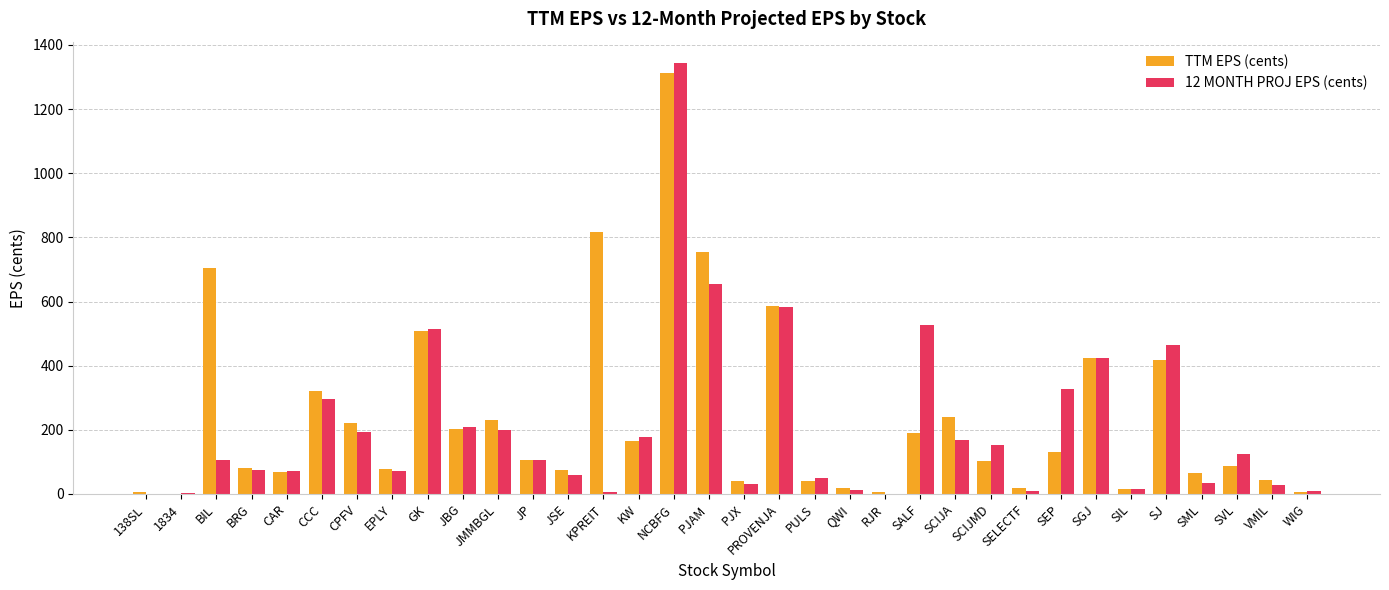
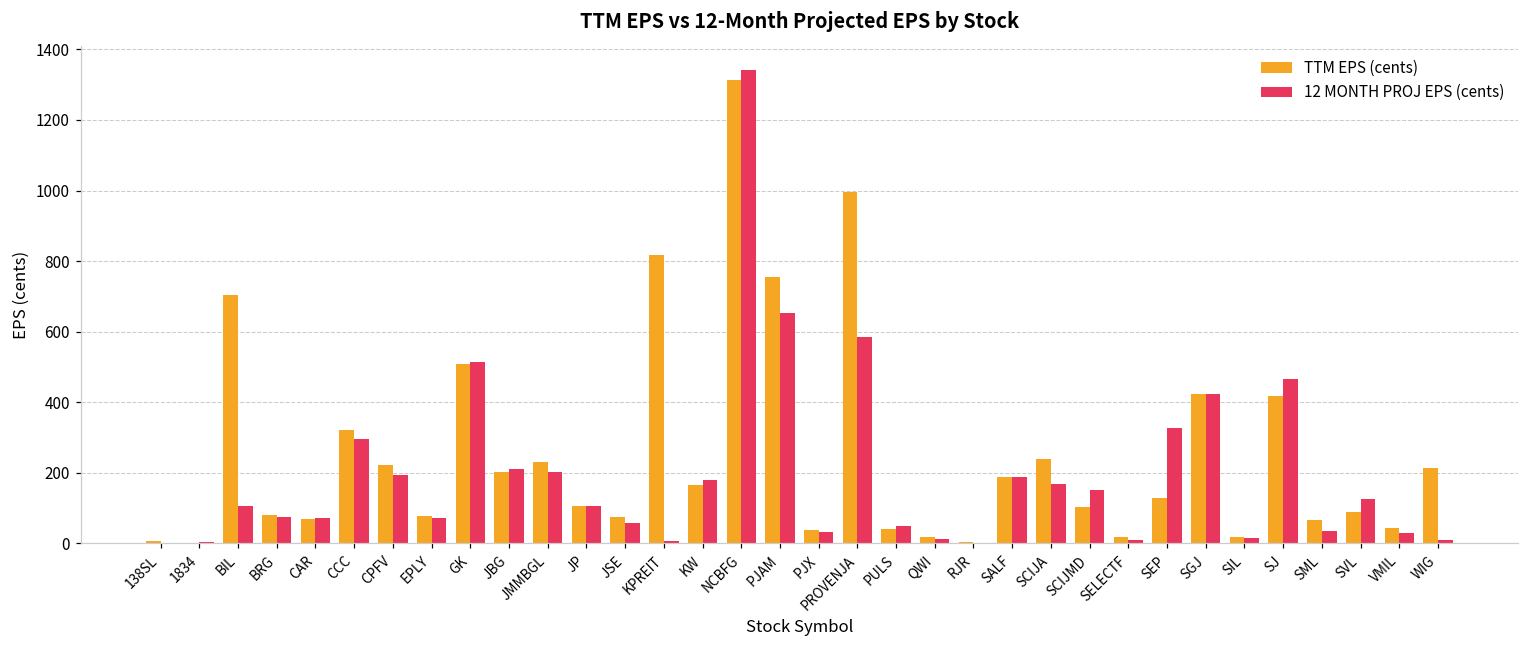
  {
    "TTM EPS (cents)": {
      "BIL": 700,
      "BRG": 80,
      "CAR": 70,
      "CCC": 320,
      "CPFV": 220,
      "EPLY": 80,
      "GK": 510,
      "JBG": 200,
      "JMMBGL": 230,
      "JP": 110,
      "JSE": 80,
      "KPREIT": 820,
      "KW": 160,
      "NCBFG": 1310,
      "PJAM": 750,
      "PJX": 40,
-     "PROVENJA": 590,
+     "PROVENJA": 990,
      "PULS": 40,
      "QWI": 20,
      "SALF": 190,
      "SCIJA": 240,
      "SCIJMD": 100,
      "SELECTF": 20,
      "SEP": 130,
      "SGJ": 420,
      "SIL": 20,
      "SJ": 420,
      "SML": 70,
      "SVL": 90,
      "VMIL": 40,
-     "WIG": 10
+     "WIG": 210
    },
    "12 MONTH PROJ EPS (cents)": {
      "BIL": 110,
      "BRG": 80,
      "CAR": 70,
      "CCC": 300,
      "CPFV": 190,
      "EPLY": 70,
      "GK": 520,
      "JBG": 210,
      "JMMBGL": 200,
      "JP": 110,
      "JSE": 60,
      "KW": 180,
      "NCBFG": 1340,
      "PJAM": 650,
      "PJX": 30,
      "PROVENJA": 580,
      "PULS": 50,
      "QWI": 10,
-     "SALF": 530,
+     "SALF": 190,
      "SCIJA": 170,
      "SCIJMD": 150,
      "SELECTF": 10,
      "SEP": 330,
      "SGJ": 420,
      "SIL": 10,
      "SJ": 470,
      "SML": 30,
      "SVL": 130,
      "VMIL": 30,
      "WIG": 10
    }
  }
